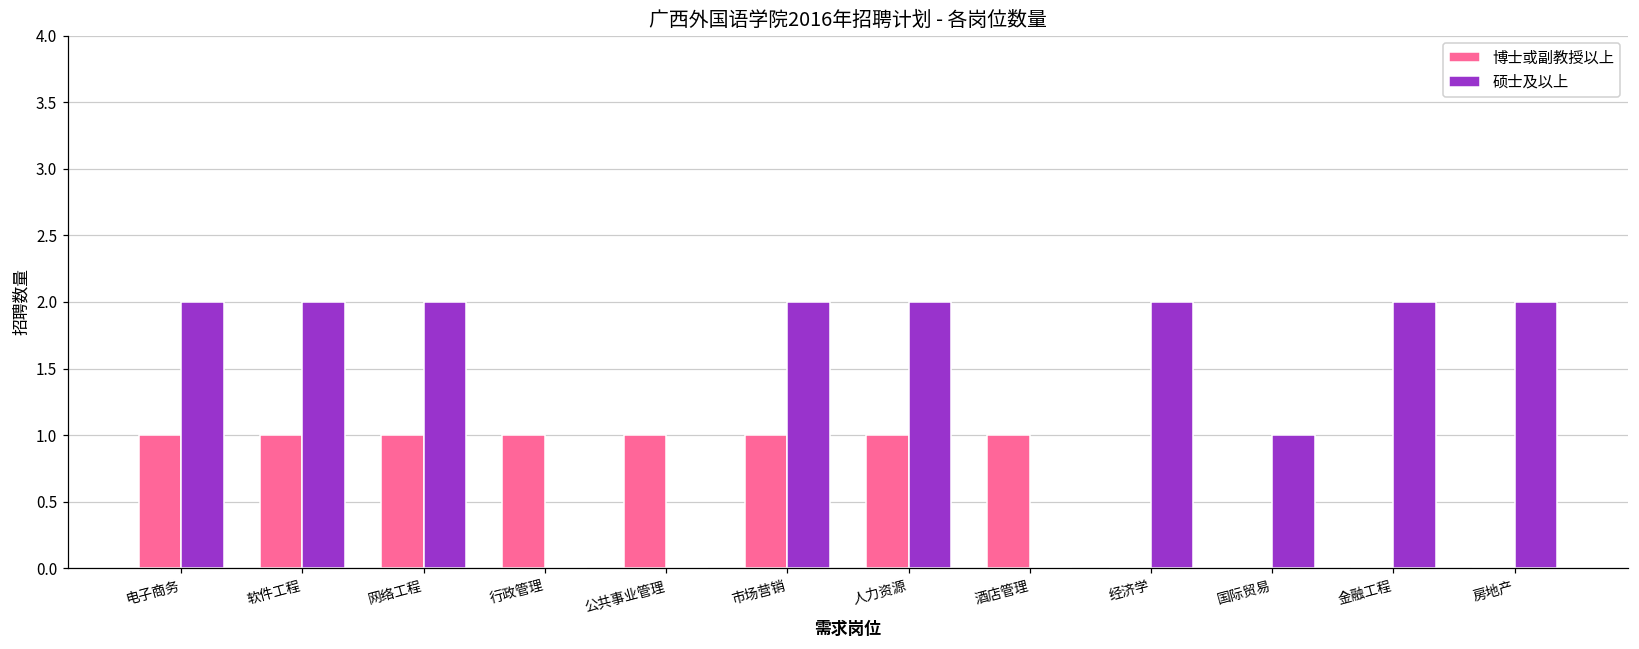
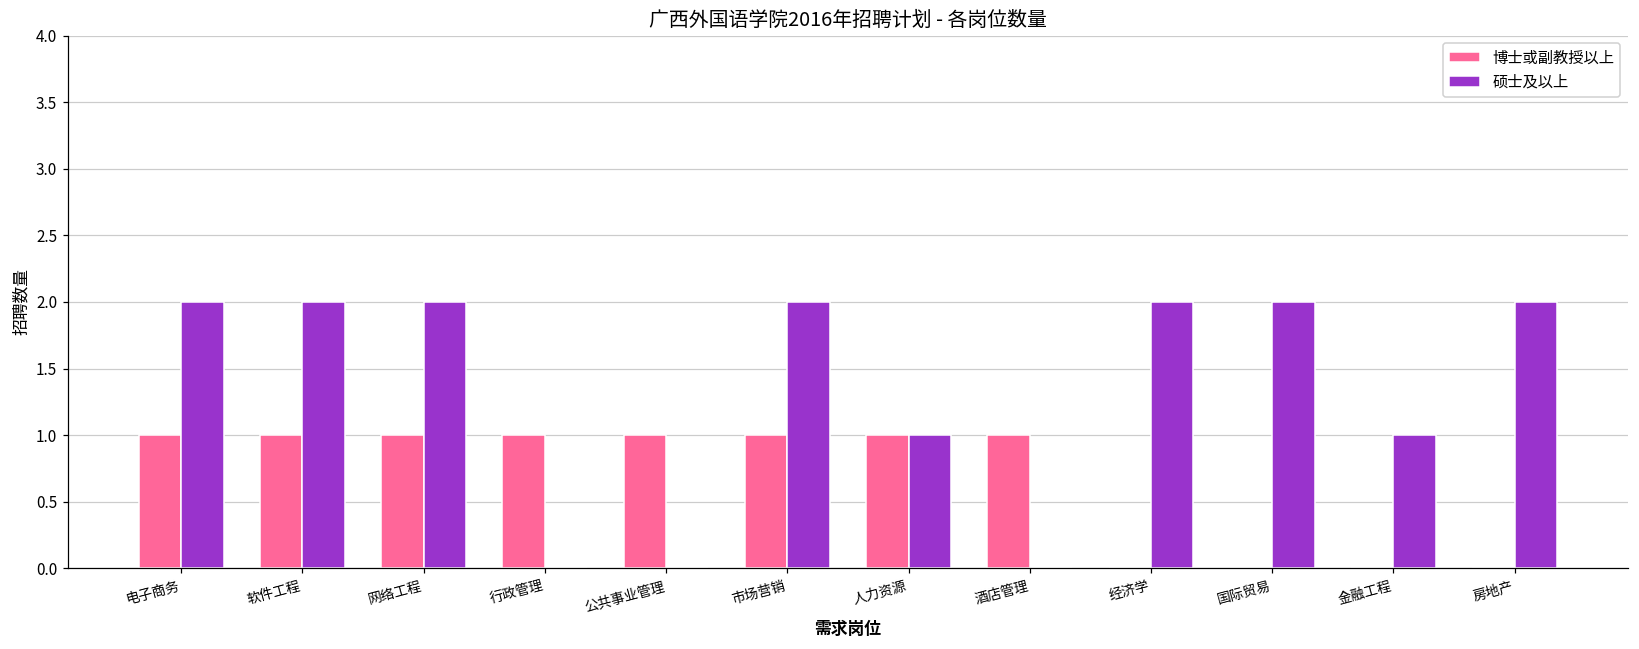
  {
    "博士或副教授以上": {
      "电子商务": 1,
      "软件工程": 1,
      "网络工程": 1,
      "行政管理": 1,
      "公共事业管理": 1,
      "市场营销": 1,
      "人力资源": 1,
      "酒店管理": 1,
      "经济学": 0,
      "国际贸易": 0,
      "金融工程": 0,
      "房地产": 0
    },
    "硕士及以上": {
      "电子商务": 2,
      "软件工程": 2,
      "网络工程": 2,
      "行政管理": 0,
      "公共事业管理": 0,
      "市场营销": 2,
-     "人力资源": 2,
+     "人力资源": 1,
      "酒店管理": 0,
      "经济学": 2,
-     "国际贸易": 1,
-     "金融工程": 2,
+     "国际贸易": 2,
+     "金融工程": 1,
      "房地产": 2
    }
  }
